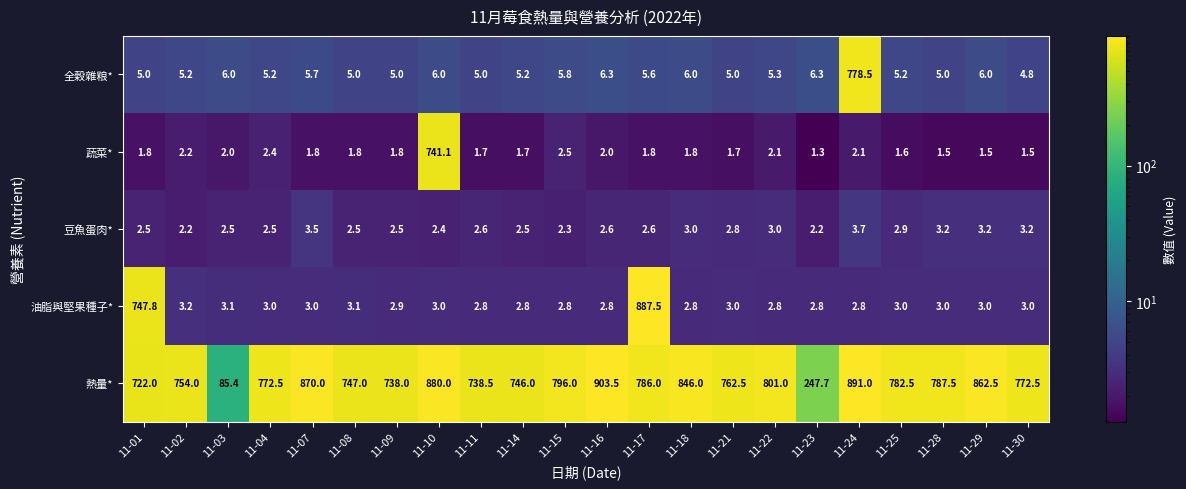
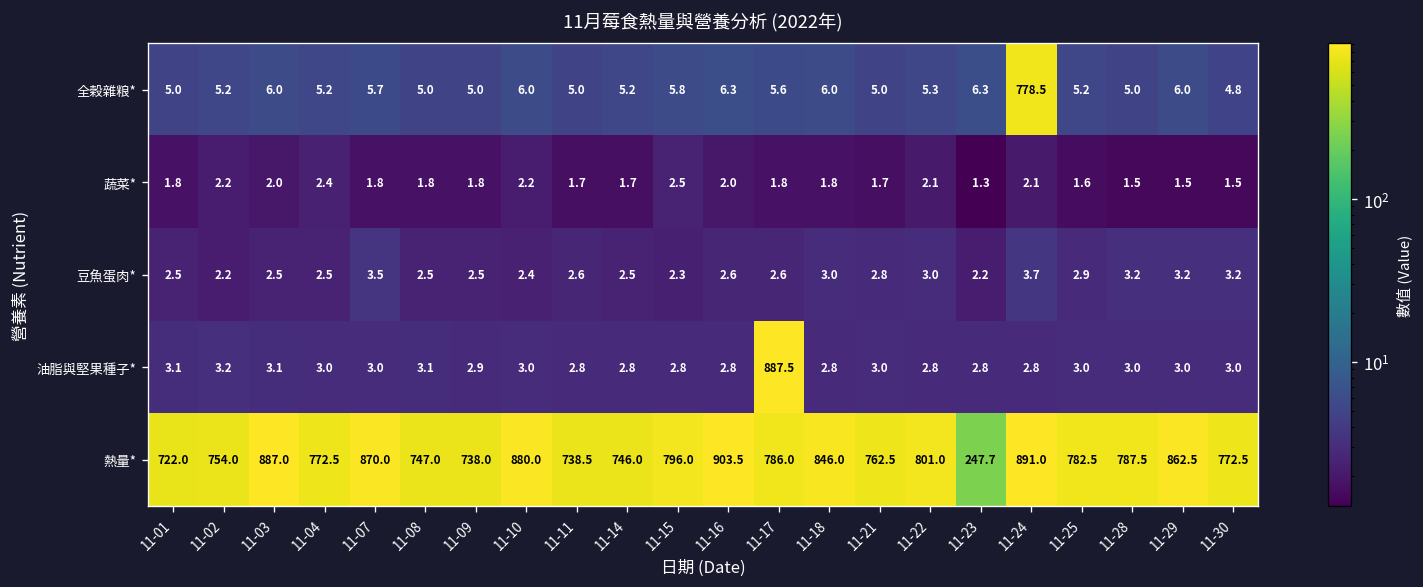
  {
    "全穀雜粮*": {
      "11-01": 5.0,
      "11-02": 5.2,
      "11-03": 6.0,
      "11-04": 5.2,
      "11-07": 5.7,
      "11-08": 5.0,
      "11-09": 5.0,
      "11-10": 6.0,
      "11-11": 5.0,
      "11-14": 5.2,
      "11-15": 5.8,
      "11-16": 6.3,
      "11-17": 5.6,
      "11-18": 6.0,
      "11-21": 5.0,
      "11-22": 5.3,
      "11-23": 6.3,
      "11-24": 778.5,
      "11-25": 5.2,
      "11-28": 5.0,
      "11-29": 6.0,
      "11-30": 4.8
    },
    "蔬菜*": {
      "11-01": 1.8,
      "11-02": 2.2,
      "11-03": 2.0,
      "11-04": 2.4,
      "11-07": 1.8,
      "11-08": 1.8,
      "11-09": 1.8,
-     "11-10": 741.1,
+     "11-10": 2.2,
      "11-11": 1.7,
      "11-14": 1.7,
      "11-15": 2.5,
      "11-16": 2.0,
      "11-17": 1.8,
      "11-18": 1.8,
      "11-21": 1.7,
      "11-22": 2.1,
      "11-23": 1.3,
      "11-24": 2.1,
      "11-25": 1.6,
      "11-28": 1.5,
      "11-29": 1.5,
      "11-30": 1.5
    },
    "豆魚蛋肉*": {
      "11-01": 2.5,
      "11-02": 2.2,
      "11-03": 2.5,
      "11-04": 2.5,
      "11-07": 3.5,
      "11-08": 2.5,
      "11-09": 2.5,
      "11-10": 2.4,
      "11-11": 2.6,
      "11-14": 2.5,
      "11-15": 2.3,
      "11-16": 2.6,
      "11-17": 2.6,
      "11-18": 3.0,
      "11-21": 2.8,
      "11-22": 3.0,
      "11-23": 2.2,
      "11-24": 3.7,
      "11-25": 2.9,
      "11-28": 3.2,
      "11-29": 3.2,
      "11-30": 3.2
    },
    "油脂與堅果種子*": {
-     "11-01": 747.8,
+     "11-01": 3.1,
      "11-02": 3.2,
      "11-03": 3.1,
      "11-04": 3.0,
      "11-07": 3.0,
      "11-08": 3.1,
      "11-09": 2.9,
      "11-10": 3.0,
      "11-11": 2.8,
      "11-14": 2.8,
      "11-15": 2.8,
      "11-16": 2.8,
      "11-17": 887.5,
      "11-18": 2.8,
      "11-21": 3.0,
      "11-22": 2.8,
      "11-23": 2.8,
      "11-24": 2.8,
      "11-25": 3.0,
      "11-28": 3.0,
      "11-29": 3.0,
      "11-30": 3.0
    },
    "熱量*": {
      "11-01": 722.0,
      "11-02": 754.0,
-     "11-03": 85.4,
+     "11-03": 887.0,
      "11-04": 772.5,
      "11-07": 870.0,
      "11-08": 747.0,
      "11-09": 738.0,
      "11-10": 880.0,
      "11-11": 738.5,
      "11-14": 746.0,
      "11-15": 796.0,
      "11-16": 903.5,
      "11-17": 786.0,
      "11-18": 846.0,
      "11-21": 762.5,
      "11-22": 801.0,
      "11-23": 247.7,
      "11-24": 891.0,
      "11-25": 782.5,
      "11-28": 787.5,
      "11-29": 862.5,
      "11-30": 772.5
    }
  }
